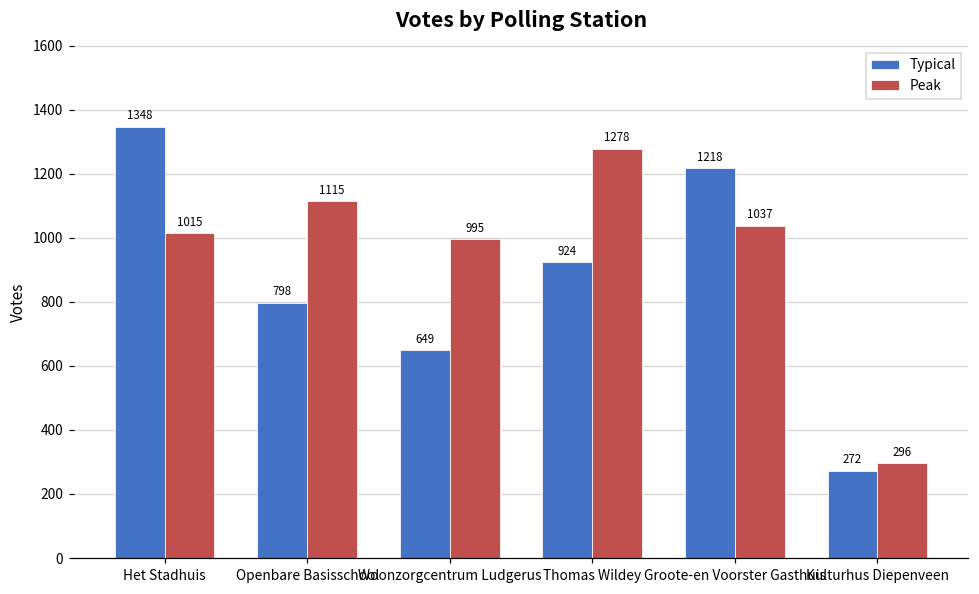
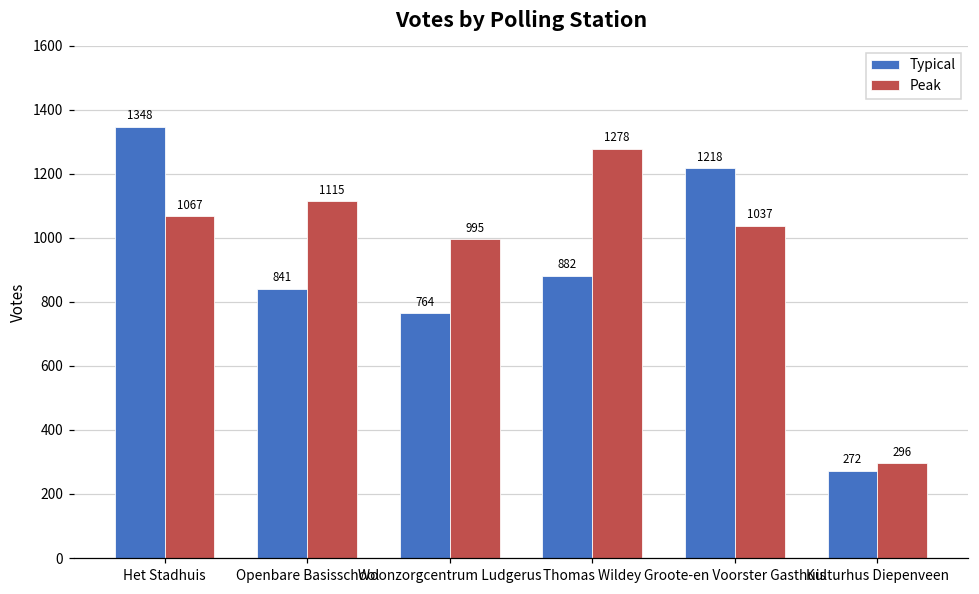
  {
    "Typical": {
      "Het Stadhuis": 1348,
-     "Openbare Basisschool": 798,
-     "Woonzorgcentrum Ludgerus": 649,
-     "Thomas Wildey": 924,
+     "Openbare Basisschool": 841,
+     "Woonzorgcentrum Ludgerus": 764,
+     "Thomas Wildey": 882,
      "Groote-en Voorster Gasthuis": 1218,
      "Kulturhus Diepenveen": 272
    },
    "Peak": {
-     "Het Stadhuis": 1015,
+     "Het Stadhuis": 1067,
      "Openbare Basisschool": 1115,
      "Woonzorgcentrum Ludgerus": 995,
      "Thomas Wildey": 1278,
      "Groote-en Voorster Gasthuis": 1037,
      "Kulturhus Diepenveen": 296
    }
  }
